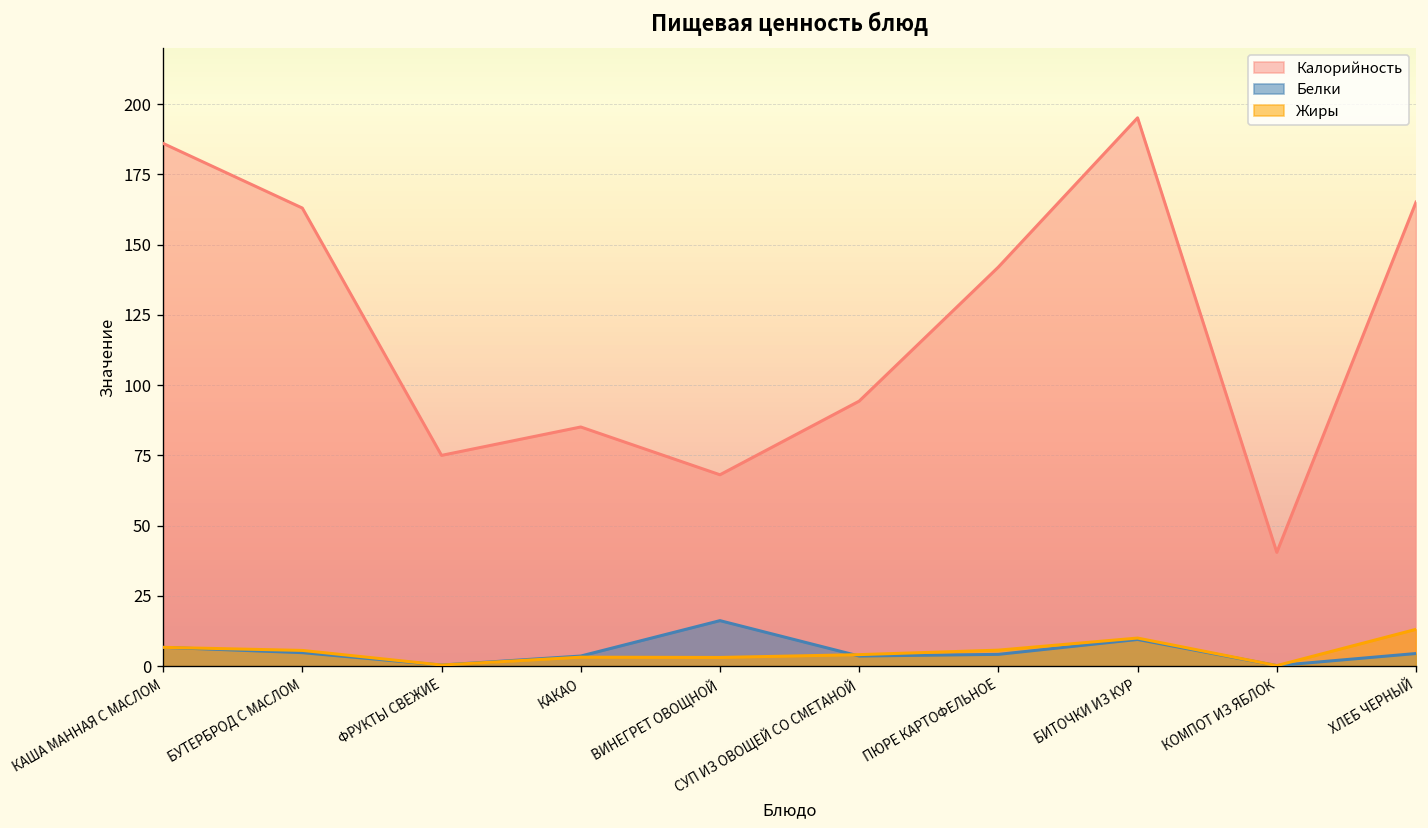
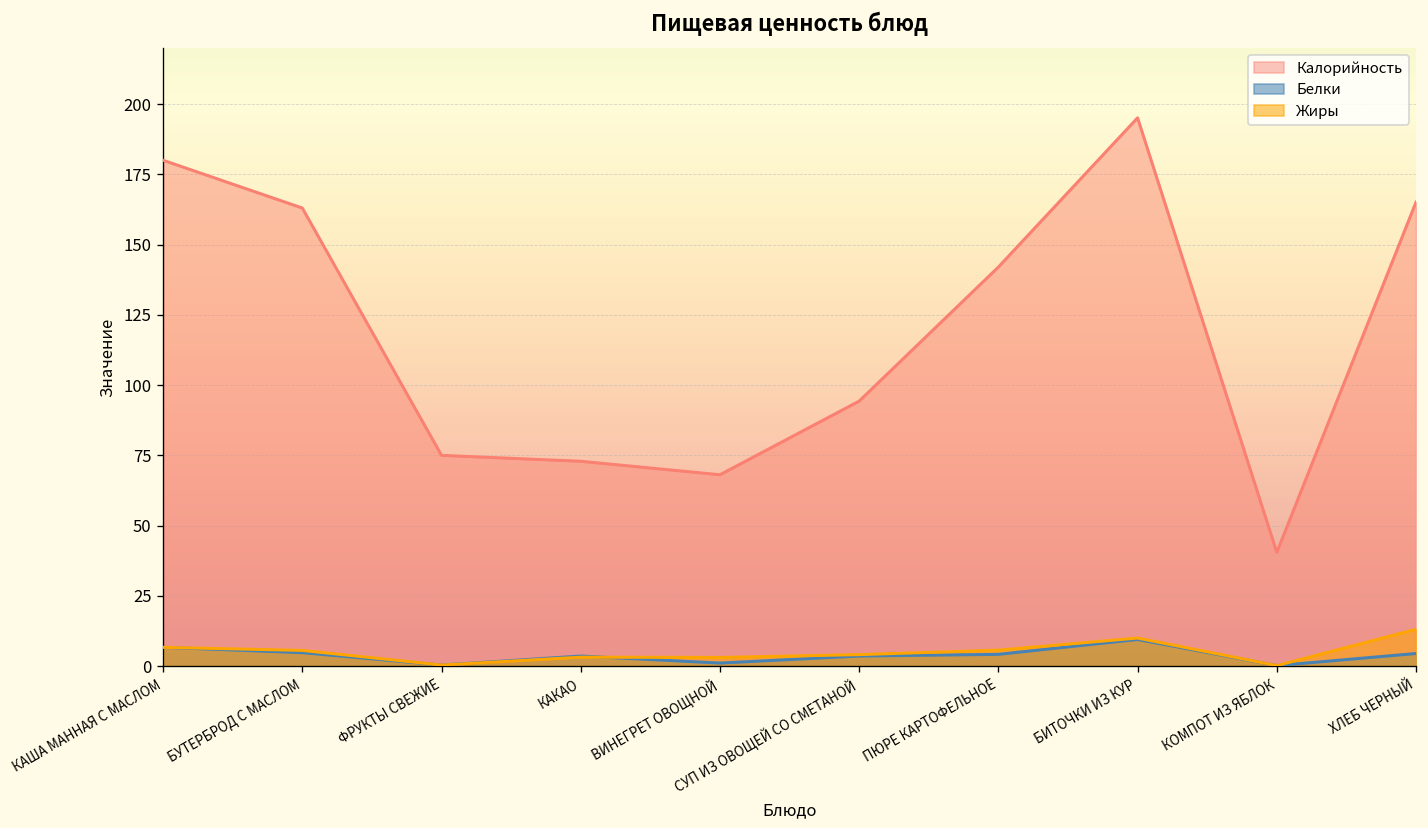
  {
    "Калорийность": {
-     "КАША МАННАЯ С МАСЛОМ": 186,
+     "КАША МАННАЯ С МАСЛОМ": 180,
      "БУТЕРБРОД С МАСЛОМ": 163,
      "ФРУКТЫ СВЕЖИЕ": 75,
-     "КАКАО": 85,
+     "КАКАО": 73,
      "ВИНЕГРЕТ ОВОЩНОЙ": 68,
      "СУП ИЗ ОВОЩЕЙ СО СМЕТАНОЙ": 94,
      "ПЮРЕ КАРТОФЕЛЬНОЕ": 142,
      "БИТОЧКИ ИЗ КУР": 195,
      "КОМПОТ ИЗ ЯБЛОК": 41,
      "ХЛЕБ ЧЕРНЫЙ": 165
    },
    "Белки": {
-     "ВИНЕГРЕТ ОВОЩНОЙ": 16,
+     "ВИНЕГРЕТ ОВОЩНОЙ": 1,
      "ПЮРЕ КАРТОФЕЛЬНОЕ": 4,
      "ХЛЕБ ЧЕРНЫЙ": 5
    },
    "Жиры": {
      "ВИНЕГРЕТ ОВОЩНОЙ": 3,
      "ПЮРЕ КАРТОФЕЛЬНОЕ": 6,
      "ХЛЕБ ЧЕРНЫЙ": 13
    }
  }
